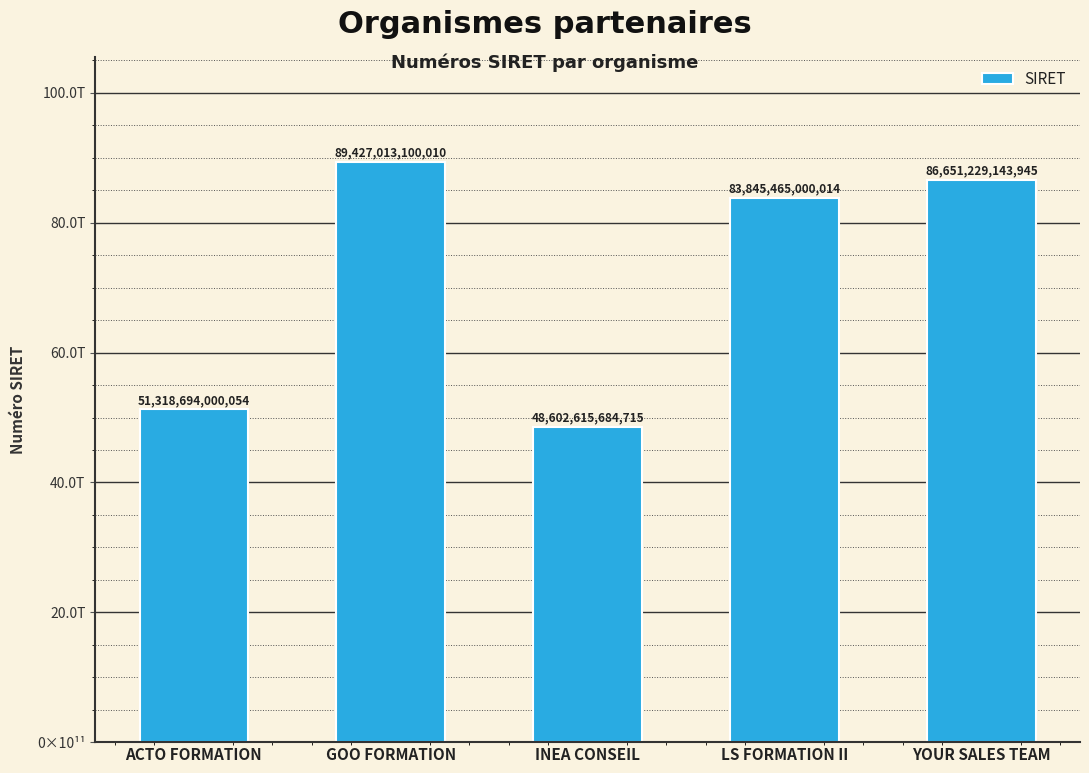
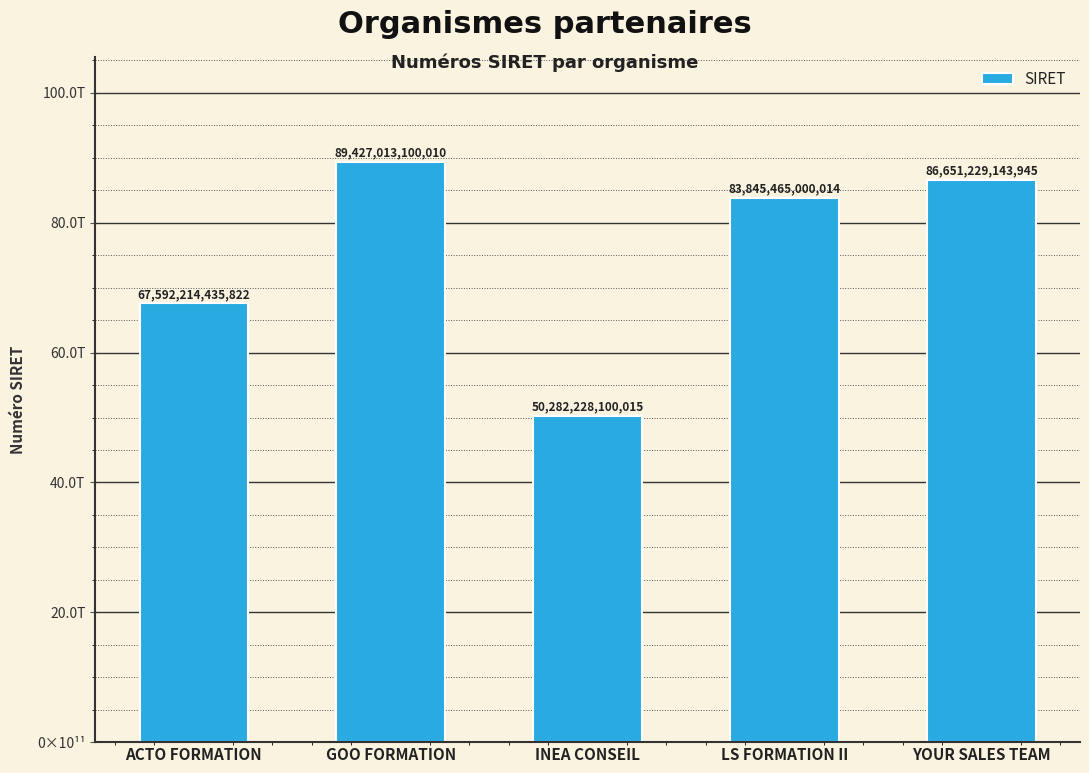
  {
-   "ACTO FORMATION": "51,318,694,000,054",
+   "ACTO FORMATION": "67,592,214,435,822",
    "GOO FORMATION": "89,427,013,100,010",
-   "INEA CONSEIL": "48,602,615,684,715",
+   "INEA CONSEIL": "50,282,228,100,015",
    "LS FORMATION II": "83,845,465,000,014",
    "YOUR SALES TEAM": "86,651,229,143,945"
  }
